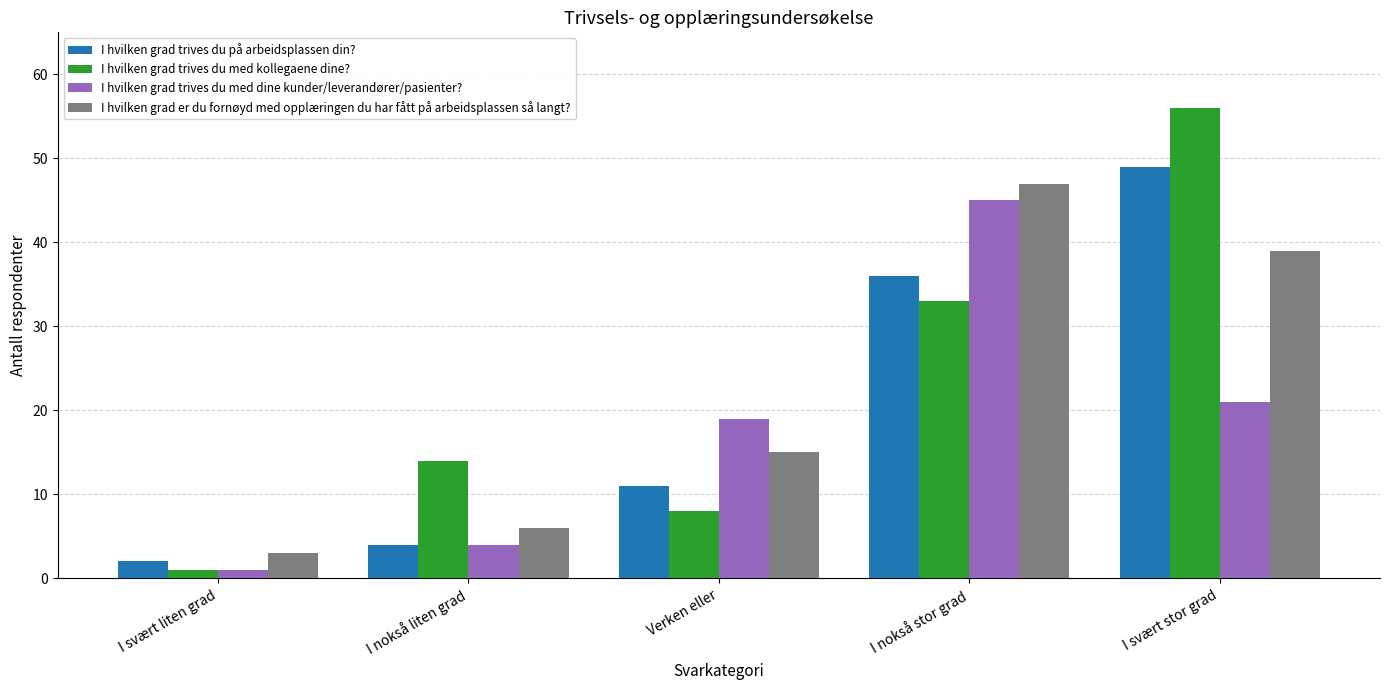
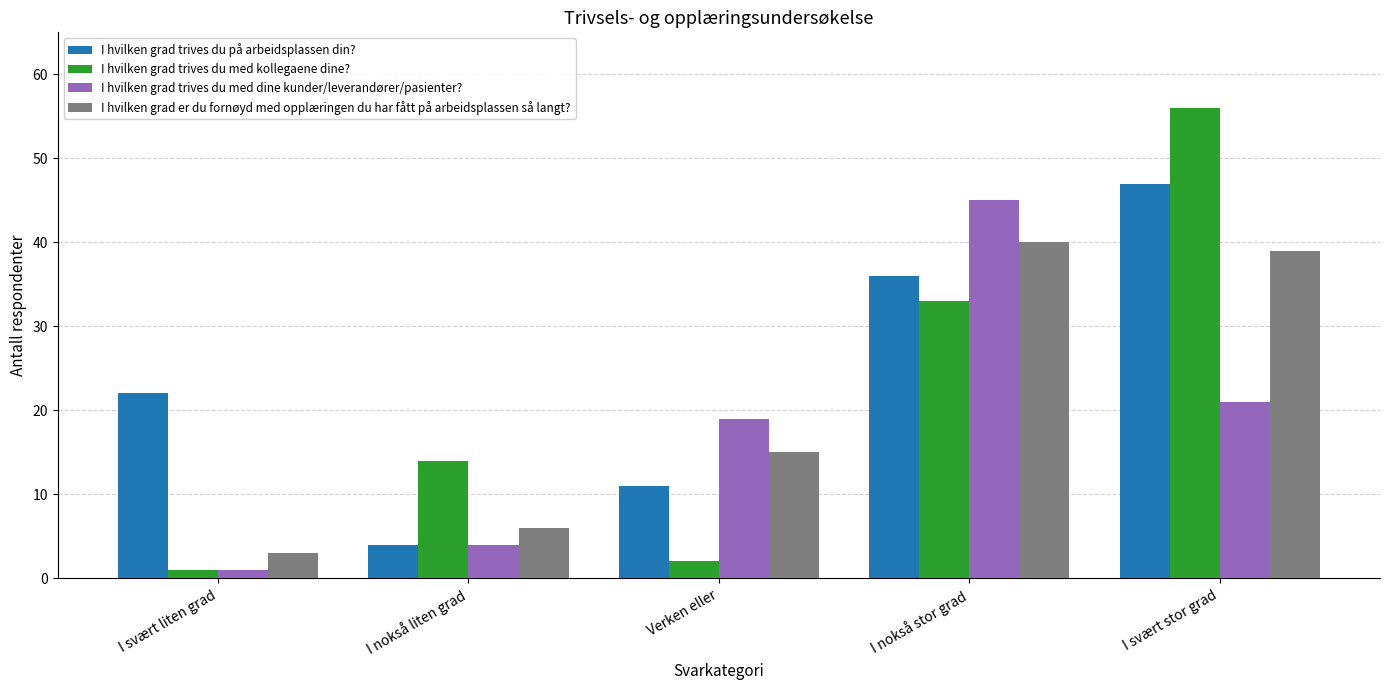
  {
    "I hvilken grad trives du på arbeidsplassen din?": {
-     "I svært liten grad": 2,
+     "I svært liten grad": 22,
      "I nokså liten grad": 4,
      "Verken eller": 11,
      "I nokså stor grad": 36,
-     "I svært stor grad": 49
+     "I svært stor grad": 47
    },
    "I hvilken grad trives du med kollegaene dine?": {
      "I svært liten grad": 1,
      "I nokså liten grad": 14,
-     "Verken eller": 8,
+     "Verken eller": 2,
      "I nokså stor grad": 33,
      "I svært stor grad": 56
    },
    "I hvilken grad trives du med dine kunder/leverandører/pasienter?": {
      "I svært liten grad": 1,
      "I nokså liten grad": 4,
      "Verken eller": 19,
      "I nokså stor grad": 45,
      "I svært stor grad": 21
    },
    "I hvilken grad er du fornøyd med opplæringen du har fått på arbeidsplassen så langt?": {
      "I svært liten grad": 3,
      "I nokså liten grad": 6,
      "Verken eller": 15,
-     "I nokså stor grad": 47,
+     "I nokså stor grad": 40,
      "I svært stor grad": 39
    }
  }
